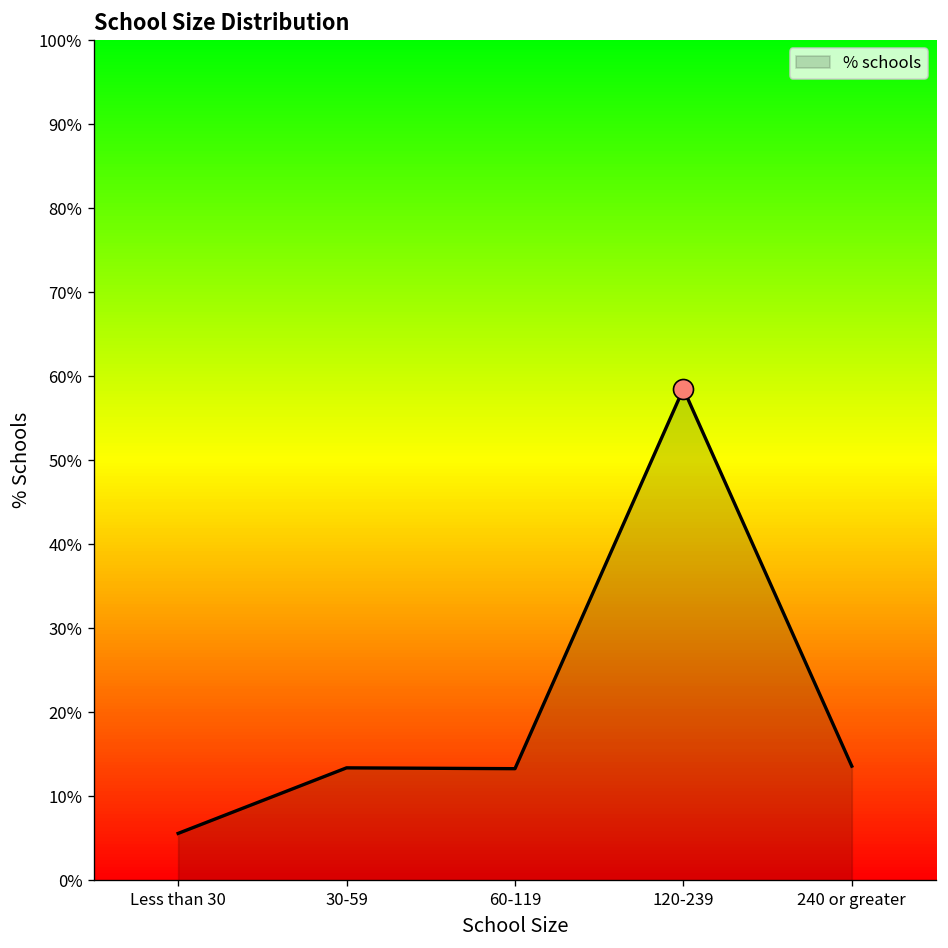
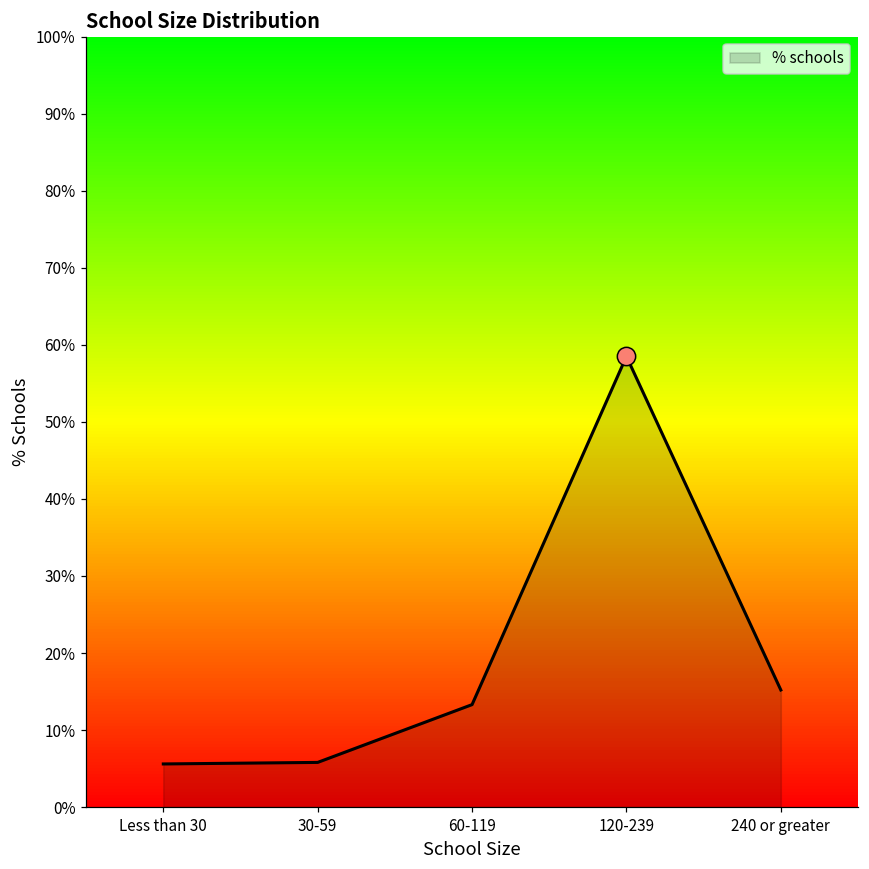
  {
    "% schools": {
      "Less than 30": "6%",
-     "30-59": "13%",
+     "30-59": "6%",
      "60-119": "13%",
-     "240 or greater": "14%"
+     "240 or greater": "15%"
    }
  }
